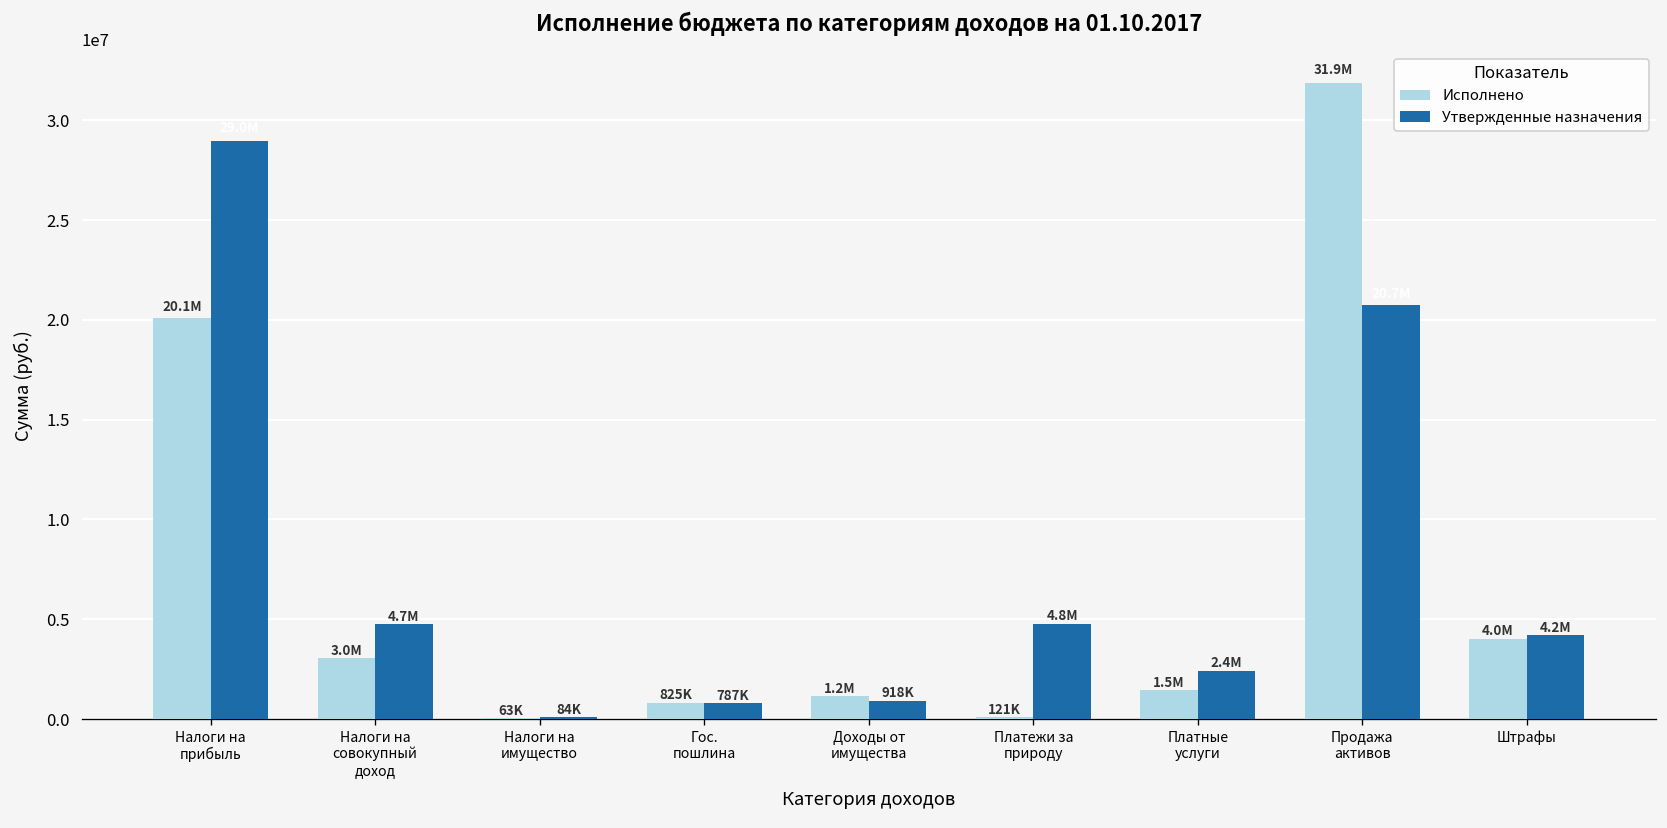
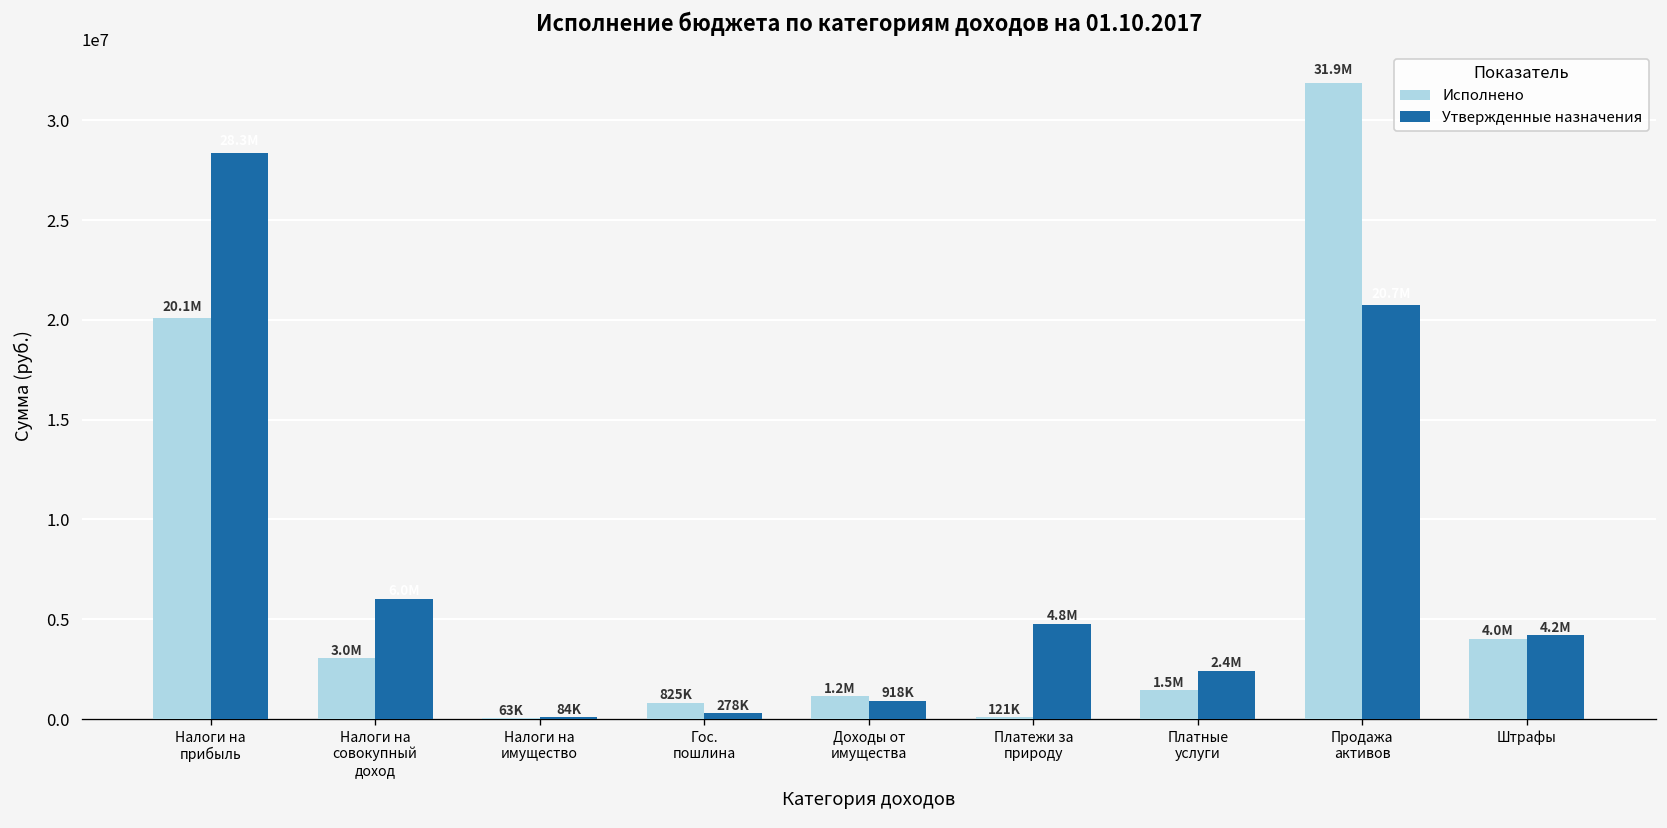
  {
    "Исполнено": {
      "Налоги на прибыль": "20.1M",
      "Налоги на совокупный доход": "3.0M",
      "Налоги на имущество": "63K",
      "Гос. пошлина": "825K",
      "Доходы от имущества": "1.2M",
      "Платежи за природу": "121K",
      "Платные услуги": "1.5M",
      "Продажа активов": "31.9M",
      "Штрафы": "4.0M"
    },
    "Утвержденные назначения": {
-     "Налоги на прибыль": "29000000",
-     "Налоги на совокупный доход": "4700000",
+     "Налоги на прибыль": "28300000",
+     "Налоги на совокупный доход": "6000000",
      "Налоги на имущество": "84K",
-     "Гос. пошлина": "787K",
+     "Гос. пошлина": "278K",
      "Доходы от имущества": "918K",
      "Платежи за природу": "4.8M",
      "Платные услуги": "2.4M",
      "Штрафы": "4.2M"
    }
  }
